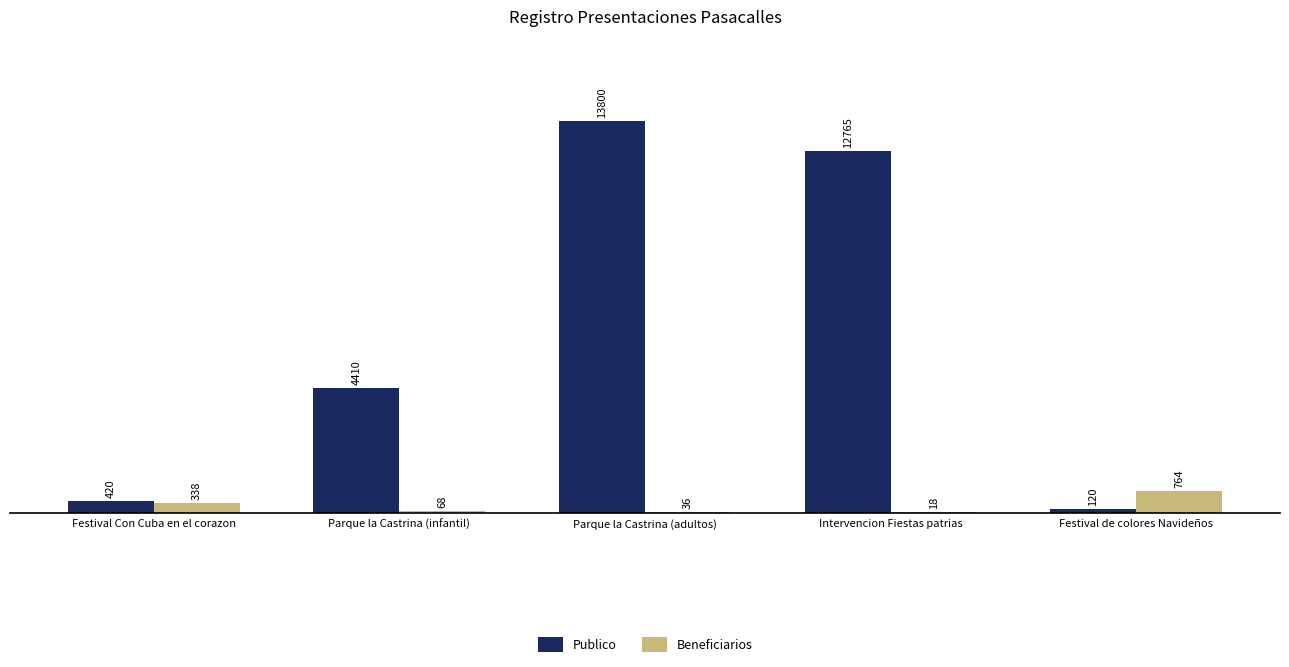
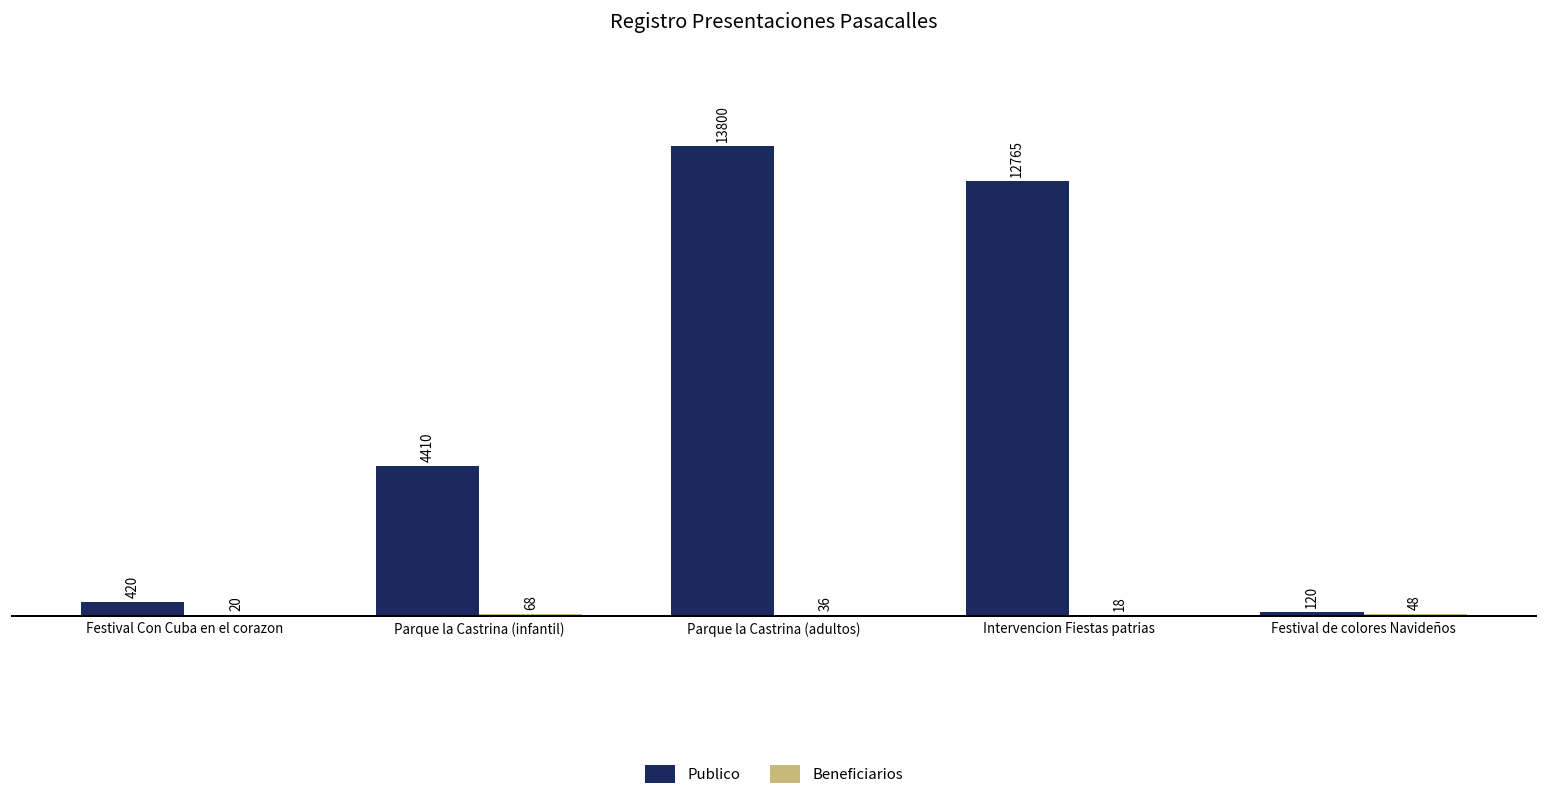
  {
    "Publico": {
      "Festival Con Cuba en el corazon": 420,
      "Parque la Castrina (infantil)": 4410,
      "Parque la Castrina (adultos)": 13800,
      "Intervencion Fiestas patrias": 12765,
      "Festival de colores Navideños": 120
    },
    "Beneficiarios": {
-     "Festival Con Cuba en el corazon": 338,
+     "Festival Con Cuba en el corazon": 20,
      "Parque la Castrina (infantil)": 68,
      "Parque la Castrina (adultos)": 36,
      "Intervencion Fiestas patrias": 18,
-     "Festival de colores Navideños": 764
+     "Festival de colores Navideños": 48
    }
  }
